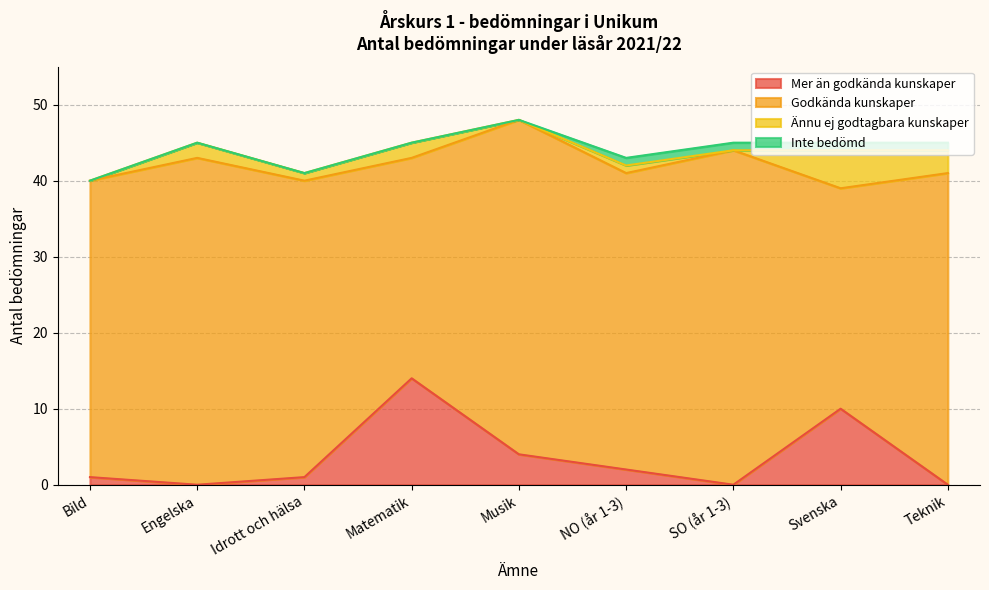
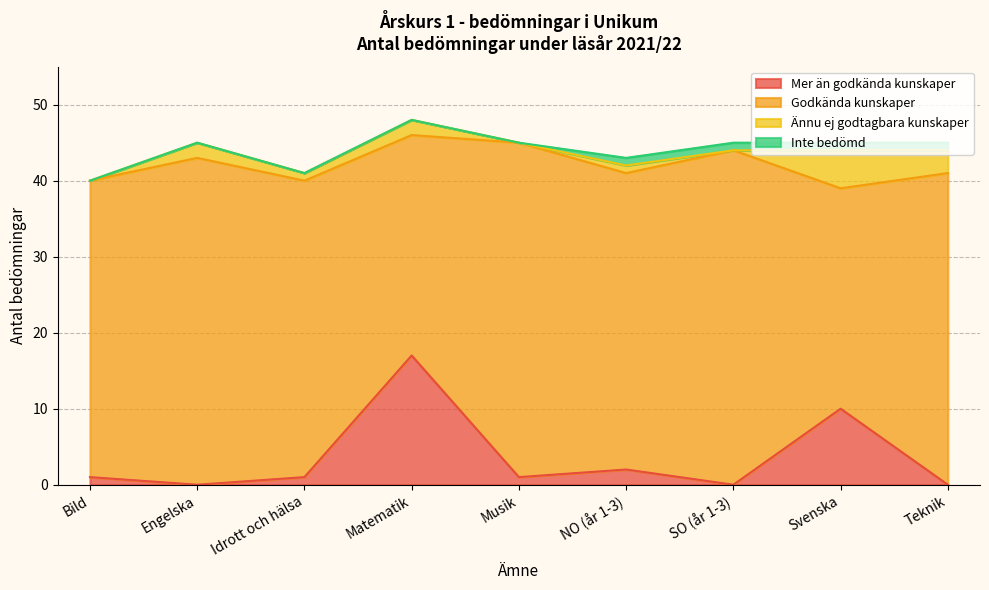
  {
    "Mer än godkända kunskaper": {
      "Bild": 1,
      "Engelska": 0,
      "Idrott och hälsa": 1,
-     "Matematik": 14,
-     "Musik": 4,
+     "Matematik": 17,
+     "Musik": 1,
      "NO (år 1-3)": 2,
      "SO (år 1-3)": 0,
      "Svenska": 10,
      "Teknik": 0
    },
    "Inte bedömd": {
      "NO (år 1-3)": 1,
      "SO (år 1-3)": 1
    }
  }
